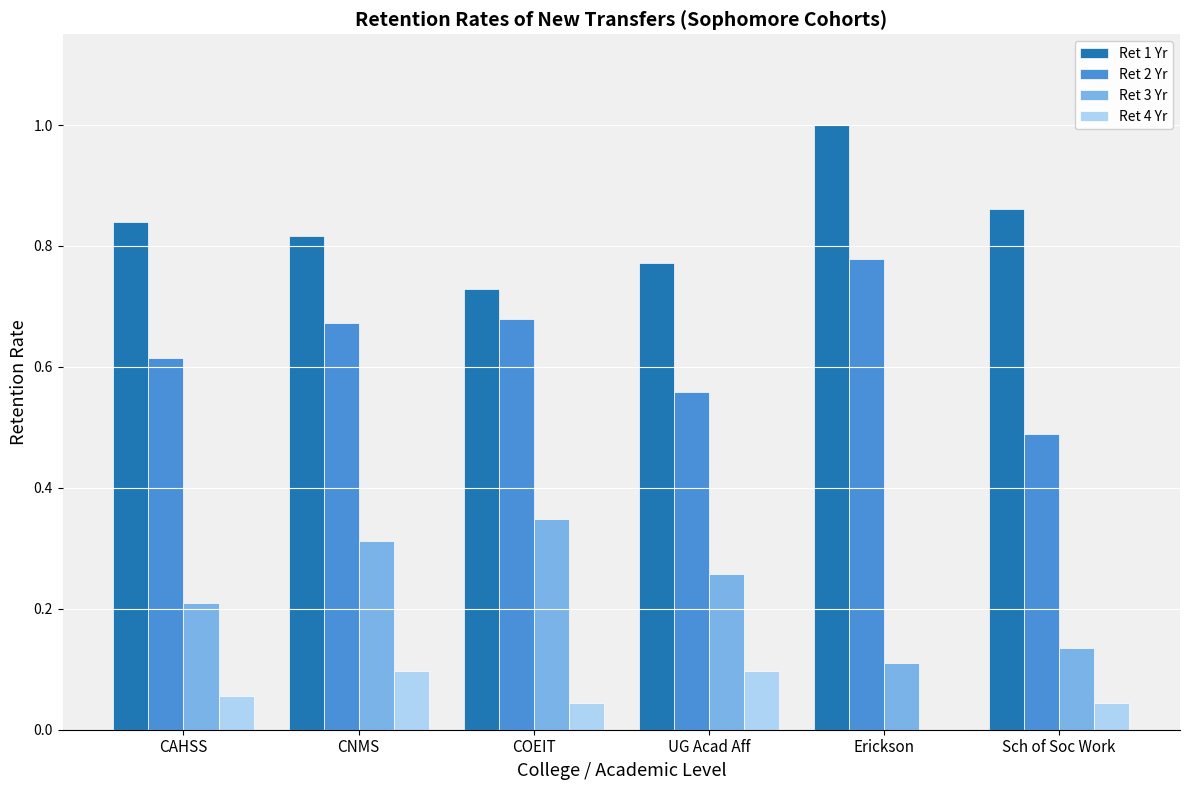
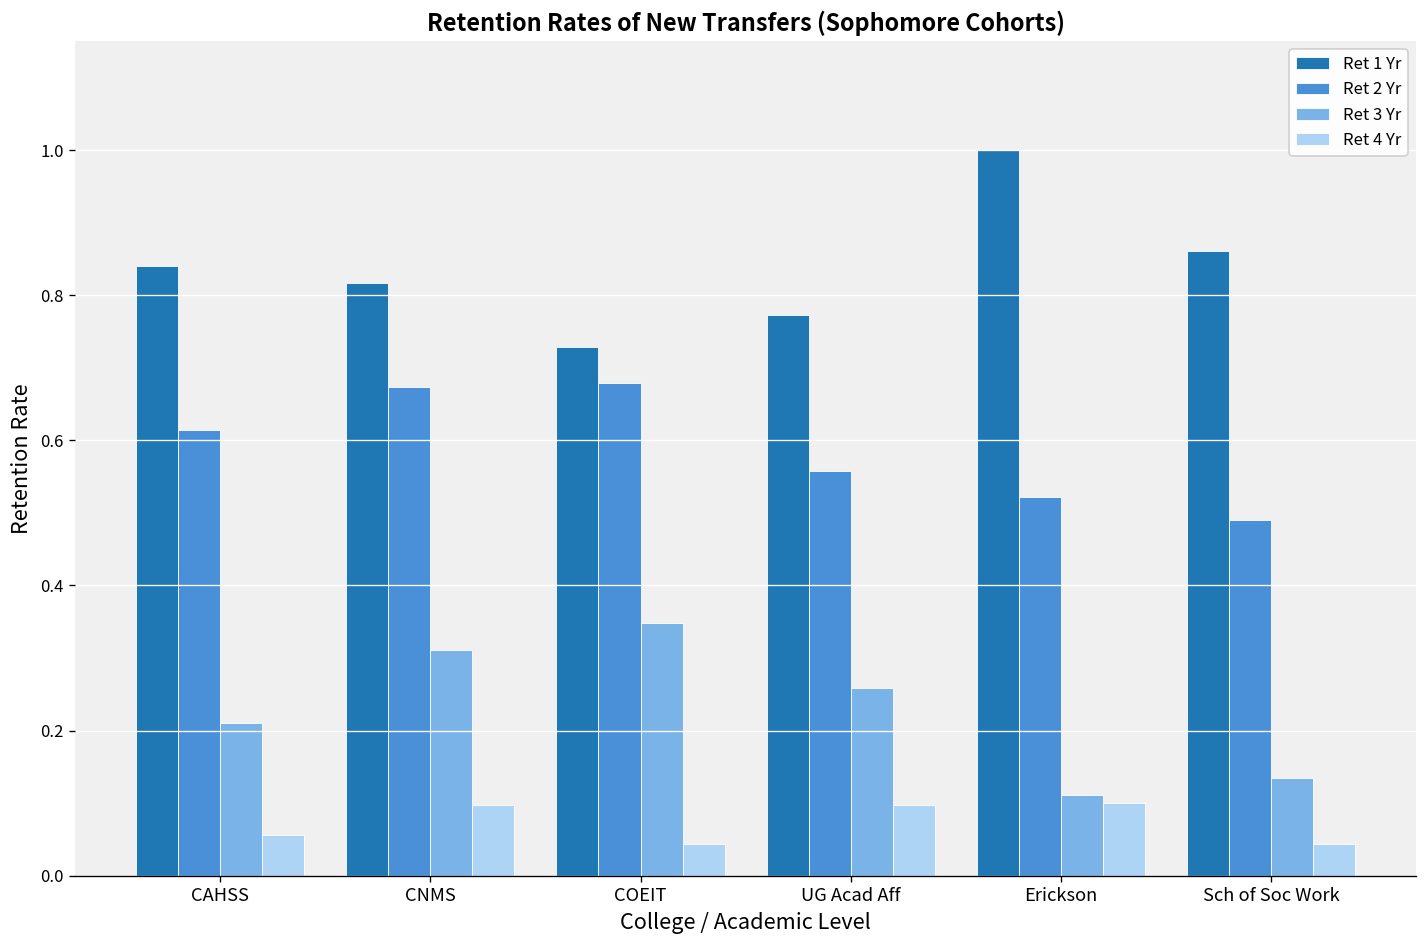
  {
    "Ret 1 Yr": {
      "CAHSS": 0.84,
      "CNMS": 0.82,
      "COEIT": 0.73,
      "UG Acad Aff": 0.77,
      "Erickson": 1.00,
      "Sch of Soc Work": 0.86
    },
    "Ret 2 Yr": {
      "CAHSS": 0.61,
      "CNMS": 0.67,
      "COEIT": 0.68,
      "UG Acad Aff": 0.56,
-     "Erickson": 0.78,
+     "Erickson": 0.52,
      "Sch of Soc Work": 0.49
    },
    "Ret 3 Yr": {
      "CAHSS": 0.21,
      "CNMS": 0.31,
      "COEIT": 0.35,
      "UG Acad Aff": 0.26,
      "Erickson": 0.11,
      "Sch of Soc Work": 0.13
    },
    "Ret 4 Yr": {
      "CAHSS": 0.06,
      "CNMS": 0.1,
      "COEIT": 0.04,
      "UG Acad Aff": 0.1,
-     "Erickson": 0.0,
+     "Erickson": 0.1,
      "Sch of Soc Work": 0.04
    }
  }
